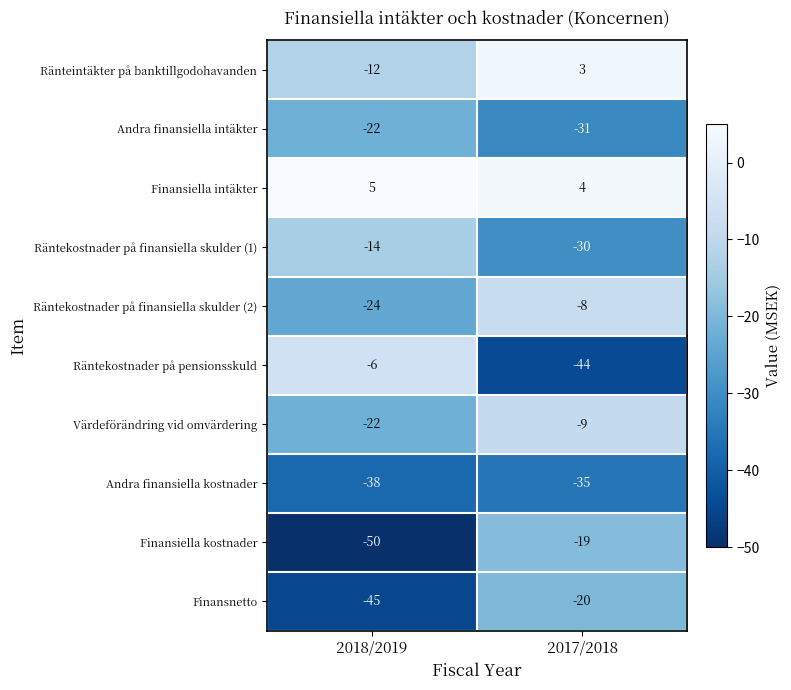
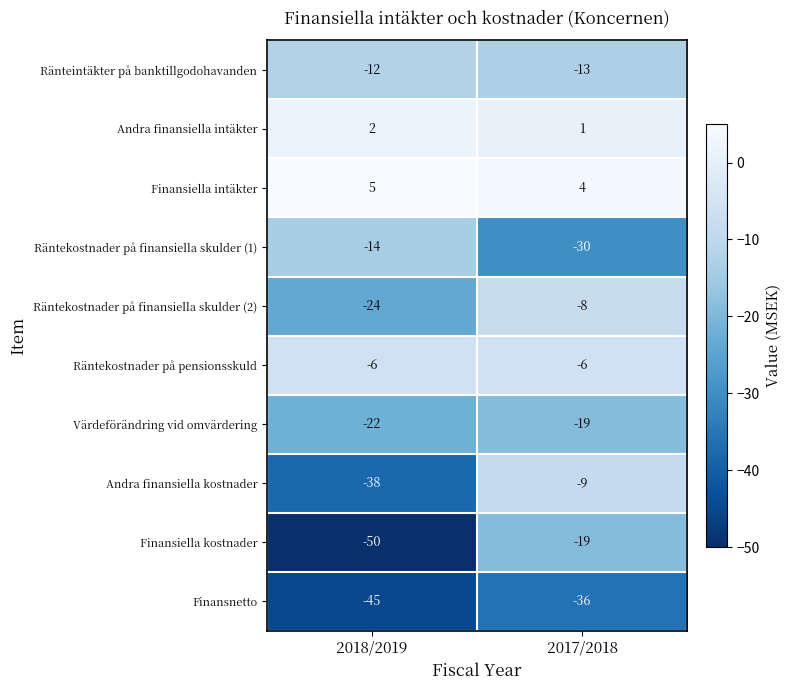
  {
    "Ränteintäkter på banktillgodohavanden": {
      "2018/2019": -12,
-     "2017/2018": 3
+     "2017/2018": -13
    },
    "Andra finansiella intäkter": {
-     "2018/2019": -22,
-     "2017/2018": -31
+     "2018/2019": 2,
+     "2017/2018": 1
    },
    "Finansiella intäkter": {
      "2018/2019": 5,
      "2017/2018": 4
    },
    "Räntekostnader på finansiella skulder (1)": {
      "2018/2019": -14,
      "2017/2018": -30
    },
    "Räntekostnader på finansiella skulder (2)": {
      "2018/2019": -24,
      "2017/2018": -8
    },
    "Räntekostnader på pensionsskuld": {
      "2018/2019": -6,
-     "2017/2018": -44
+     "2017/2018": -6
    },
    "Värdeförändring vid omvärdering": {
      "2018/2019": -22,
-     "2017/2018": -9
+     "2017/2018": -19
    },
    "Andra finansiella kostnader": {
      "2018/2019": -38,
-     "2017/2018": -35
+     "2017/2018": -9
    },
    "Finansiella kostnader": {
      "2018/2019": -50,
      "2017/2018": -19
    },
    "Finansnetto": {
      "2018/2019": -45,
-     "2017/2018": -20
+     "2017/2018": -36
    }
  }
